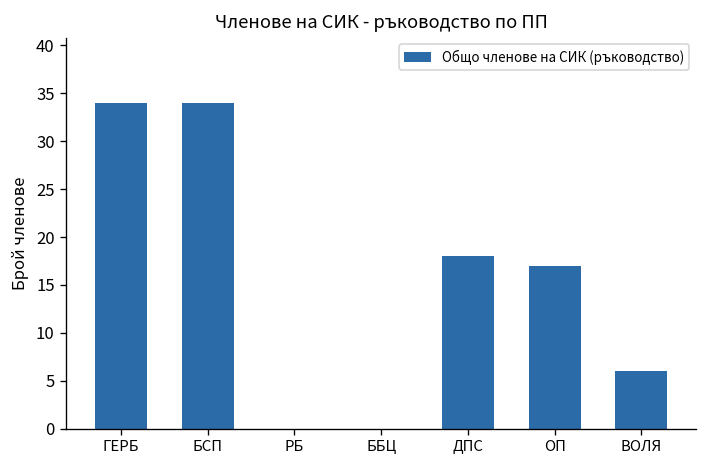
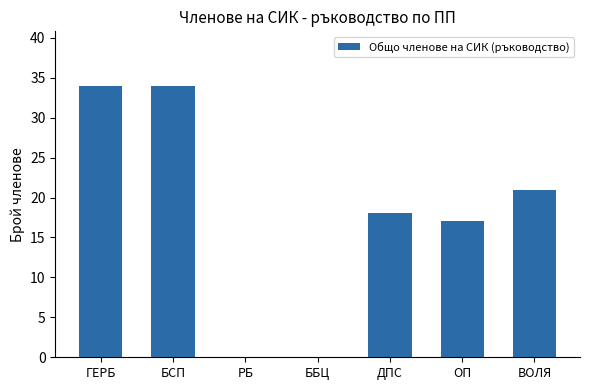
  {
    "ГЕРБ": 34,
    "БСП": 34,
    "РБ": 0,
    "ББЦ": 0,
    "ДПС": 18,
    "ОП": 17,
-   "ВОЛЯ": 6
+   "ВОЛЯ": 21
  }
